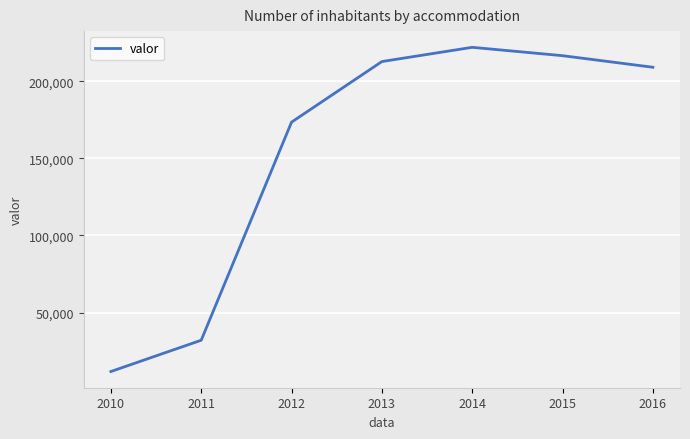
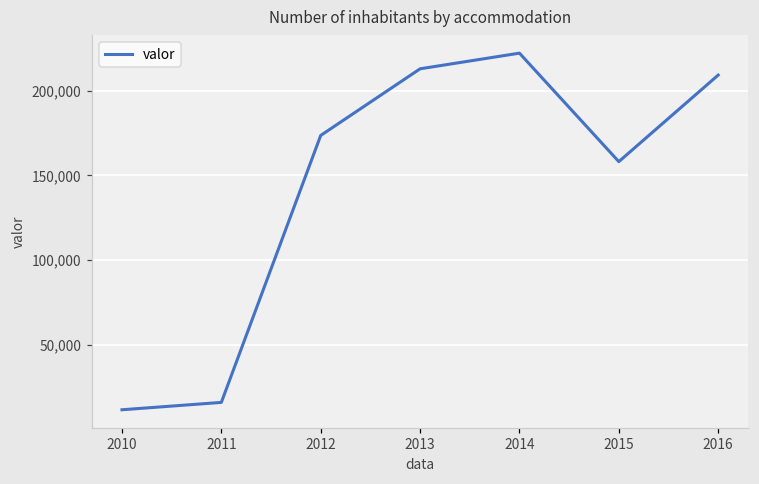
  {
    "2010": "12,000",
-   "2011": "32,000",
+   "2011": "16,000",
    "2012": "174,000",
    "2013": "213,000",
    "2014": "222,000",
-   "2015": "217,000",
+   "2015": "158,000",
    "2016": "209,000"
  }
